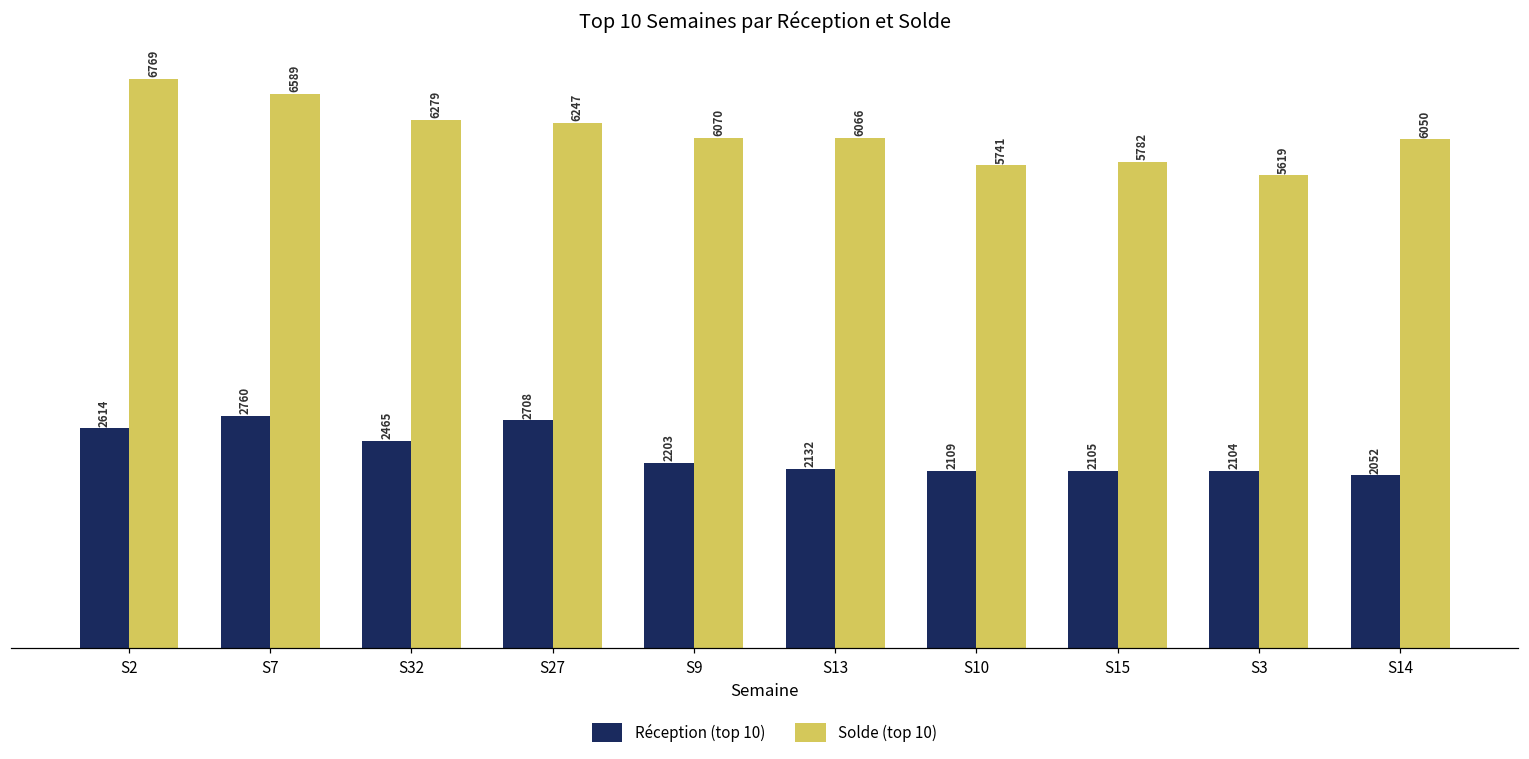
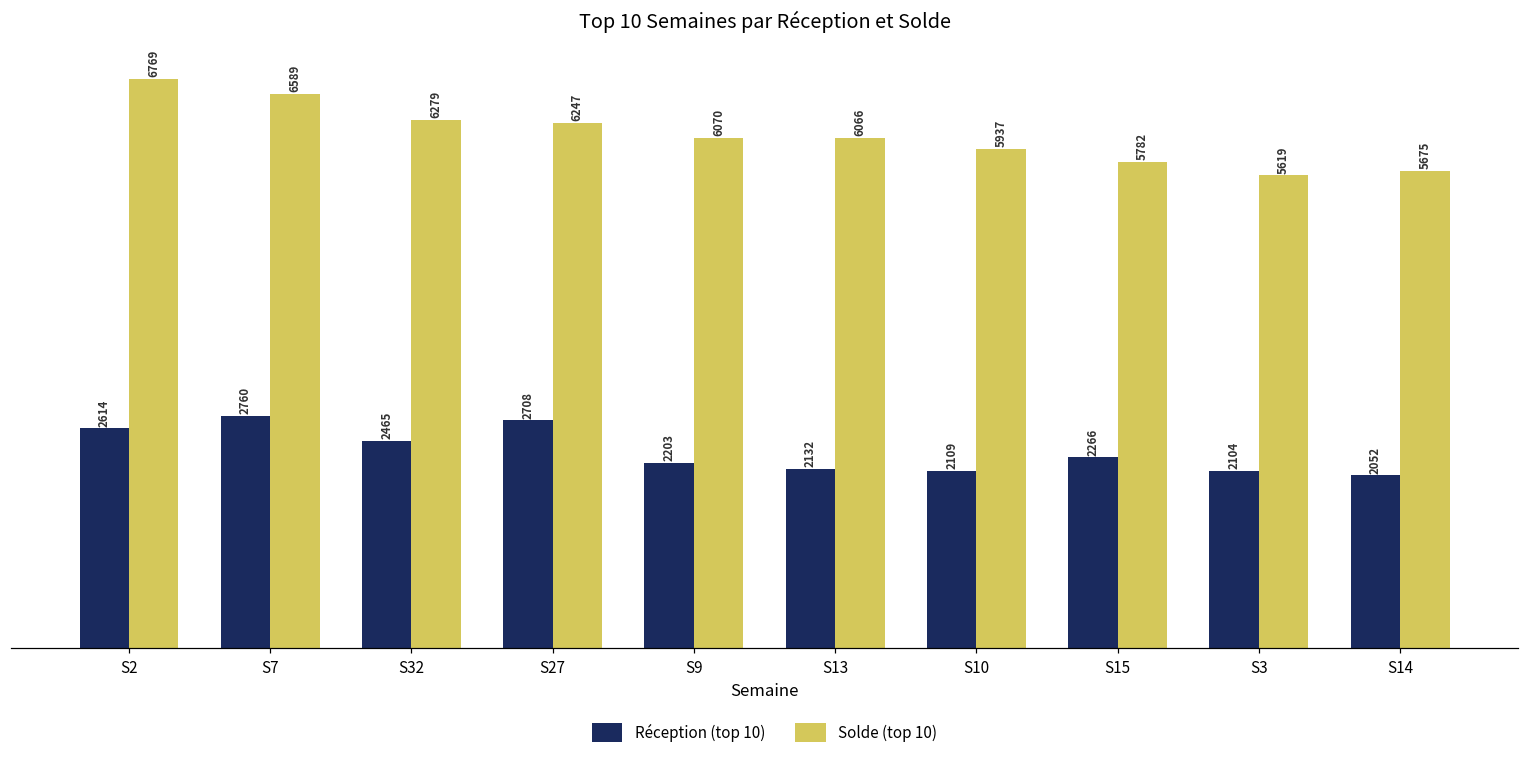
  {
    "Réception (top 10)": {
      "S2": 2614,
      "S7": 2760,
      "S32": 2465,
      "S27": 2708,
      "S9": 2203,
      "S13": 2132,
      "S10": 2109,
-     "S15": 2105,
+     "S15": 2266,
      "S3": 2104,
      "S14": 2052
    },
    "Solde (top 10)": {
      "S2": 6769,
      "S7": 6589,
      "S32": 6279,
      "S27": 6247,
      "S9": 6070,
      "S13": 6066,
-     "S10": 5741,
+     "S10": 5937,
      "S15": 5782,
      "S3": 5619,
-     "S14": 6050
+     "S14": 5675
    }
  }
